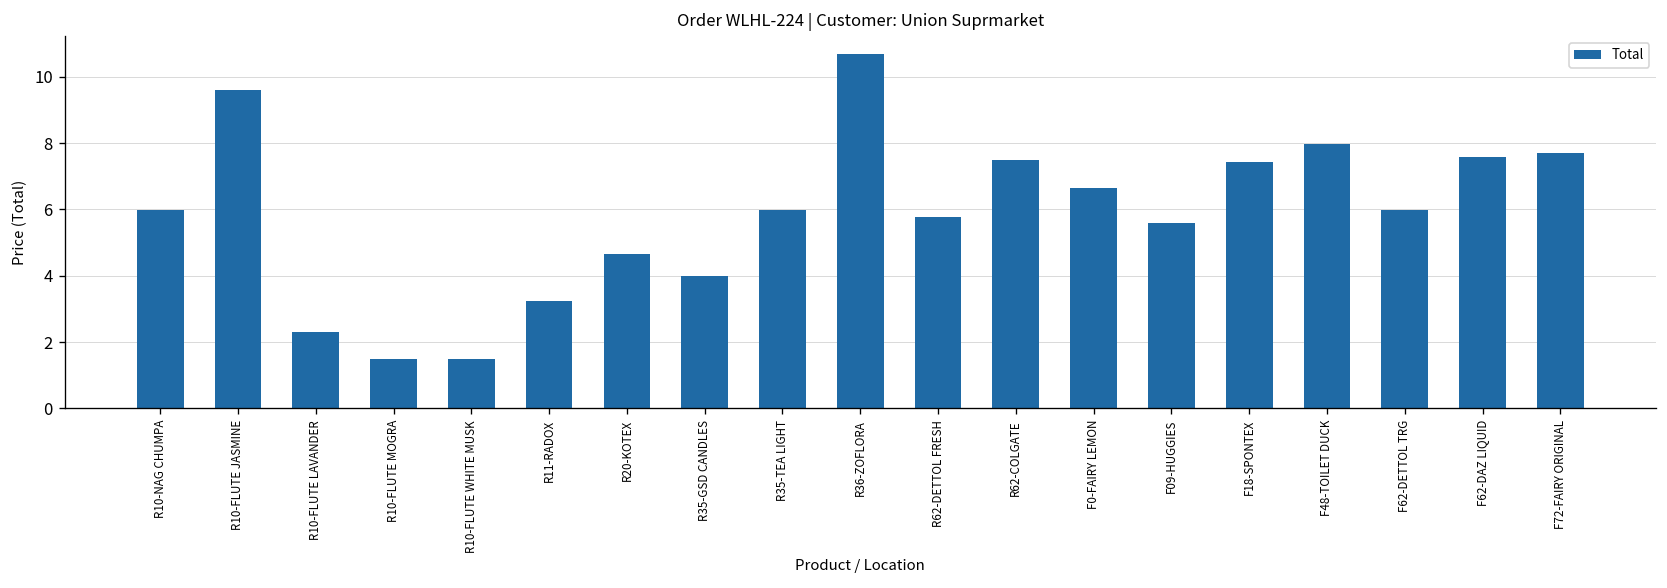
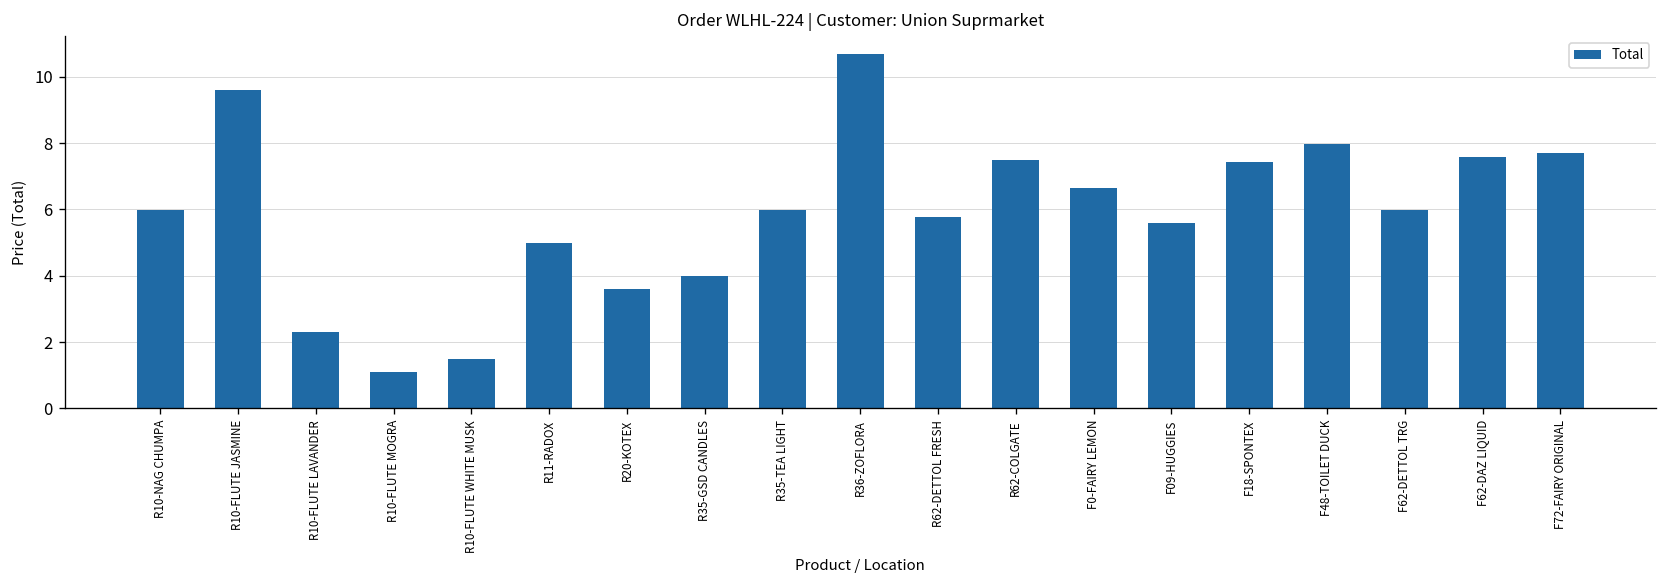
  {
    "R10-NAG CHUMPA": 6.0,
    "R10-FLUTE JASMINE": 9.6,
    "R10-FLUTE LAVANDER": 2.3,
-   "R10-FLUTE MOGRA": 1.5,
+   "R10-FLUTE MOGRA": 1.1,
    "R10-FLUTE WHITE MUSK": 1.5,
-   "R11-RADOX": 3.2,
-   "R20-KOTEX": 4.7,
+   "R11-RADOX": 5.0,
+   "R20-KOTEX": 3.6,
    "R35-GSD CANDLES": 4.0,
    "R35-TEA LIGHT": 6.0,
    "R36-ZOFLORA": 10.7,
    "R62-DETTOL FRESH": 5.8,
    "R62-COLGATE": 7.5,
    "F0-FAIRY LEMON": 6.7,
    "F09-HUGGIES": 5.6,
    "F18-SPONTEX": 7.4,
    "F48-TOILET DUCK": 8.0,
    "F62-DETTOL TRG": 6.0,
    "F62-DAZ LIQUID": 7.6,
    "F72-FAIRY ORIGINAL": 7.7
  }
